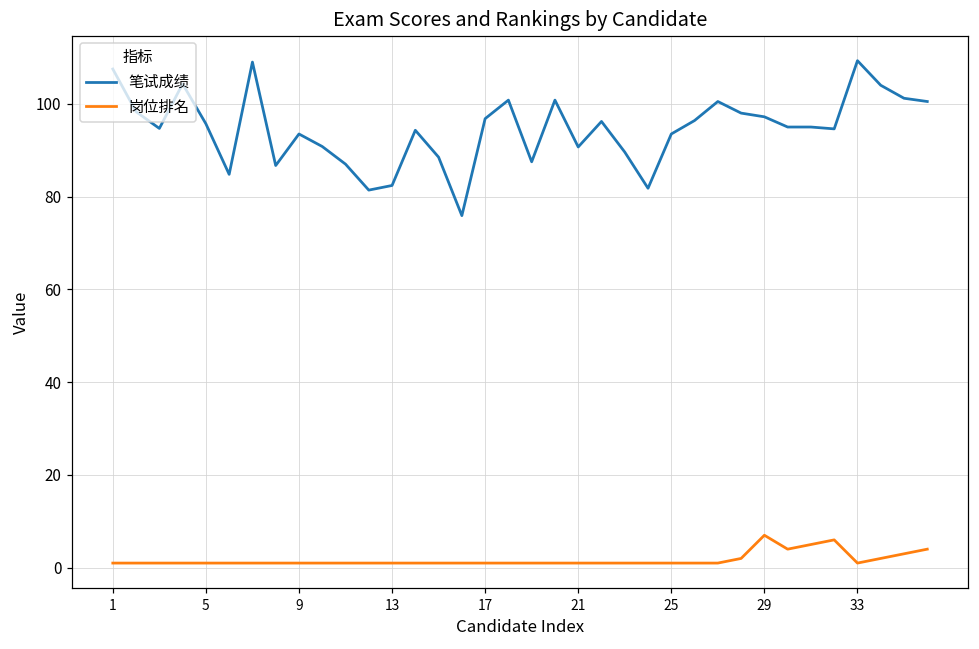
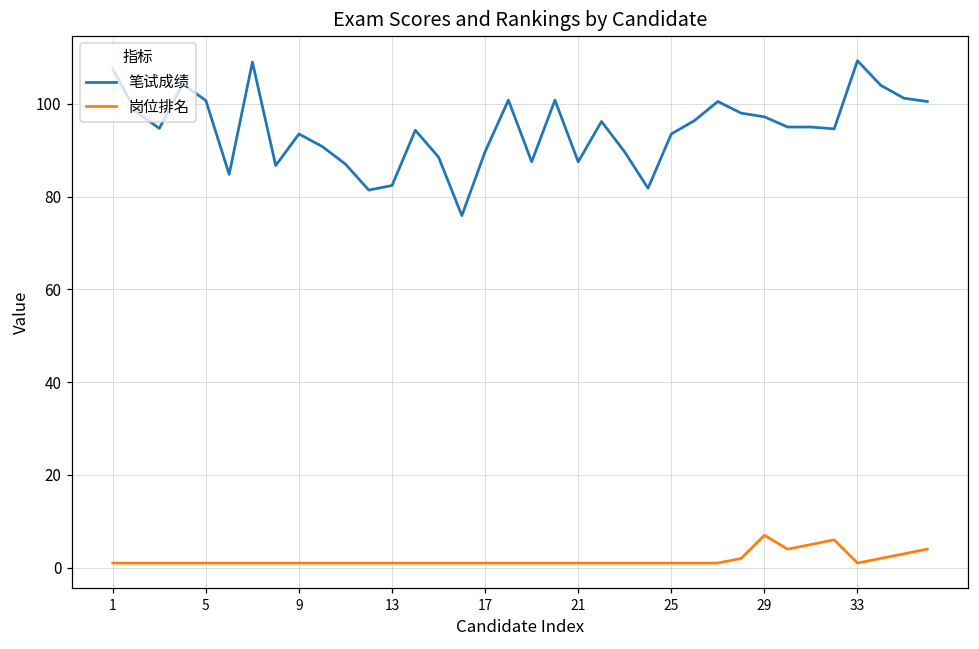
  {
    "笔试成绩": {
-     "5": 96,
+     "5": 101,
      "9": 94,
      "13": 82,
-     "17": 97,
-     "21": 91,
+     "17": 90,
+     "21": 88,
      "25": 94,
      "29": 97,
      "33": 109
    },
    "岗位排名": {
      "1": 1,
      "5": 1,
      "9": 1,
      "13": 1,
      "17": 1,
      "21": 1,
      "25": 1,
      "29": 7,
      "33": 1
    }
  }
